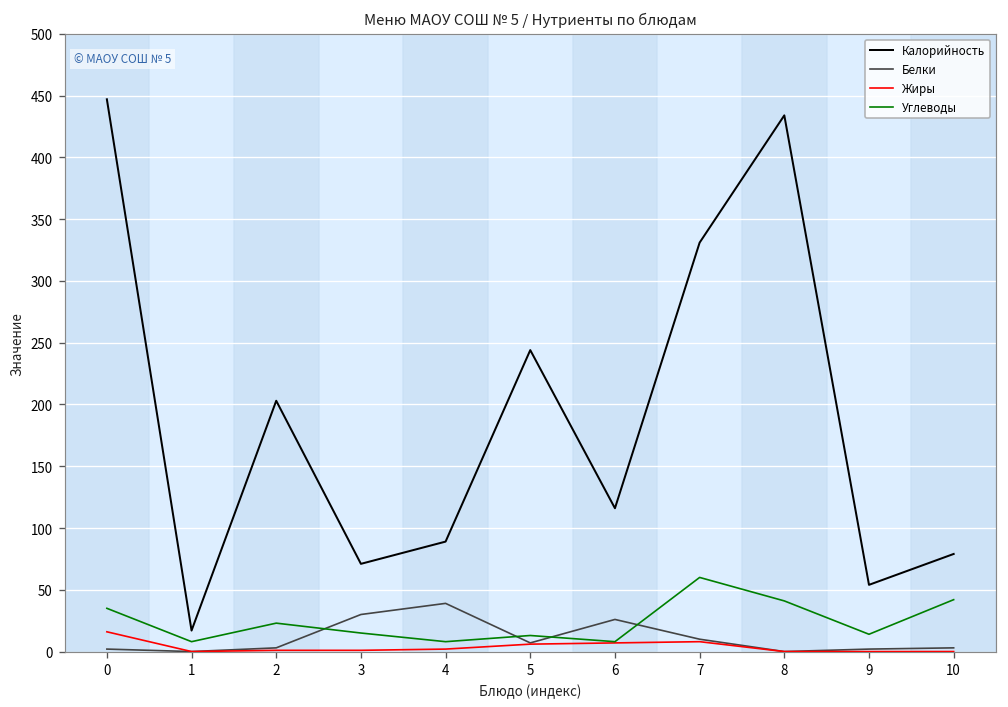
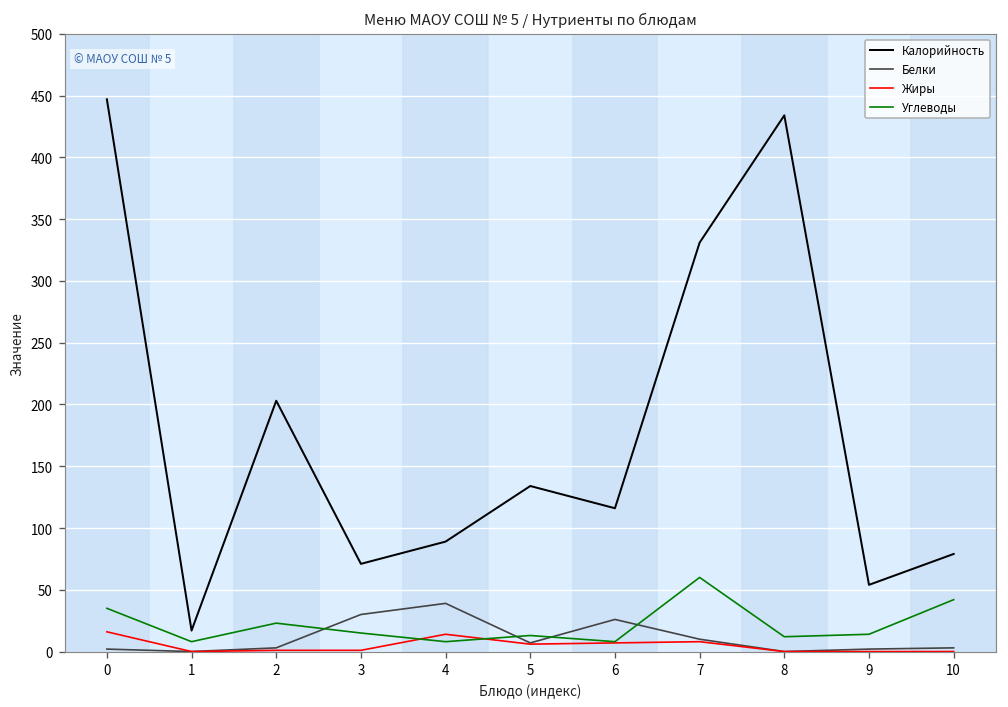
  {
    "Калорийность": {
      "0": 447,
      "1": 17,
      "2": 203,
      "3": 71,
      "4": 89,
-     "5": 244,
+     "5": 134,
      "6": 116,
      "7": 331,
      "8": 434,
      "9": 54,
      "10": 79
    },
    "Белки": {
      "0": 2,
      "3": 30,
      "4": 39,
      "6": 26,
      "10": 3
    },
    "Жиры": {
      "0": 16,
      "3": 1,
-     "4": 2,
+     "4": 14,
      "10": 0
    },
    "Углеводы": {
      "0": 35,
      "1": 8,
      "2": 23,
      "3": 15,
      "4": 8,
      "5": 13,
      "7": 60,
-     "8": 41,
+     "8": 12,
      "9": 14,
      "10": 42
    }
  }
